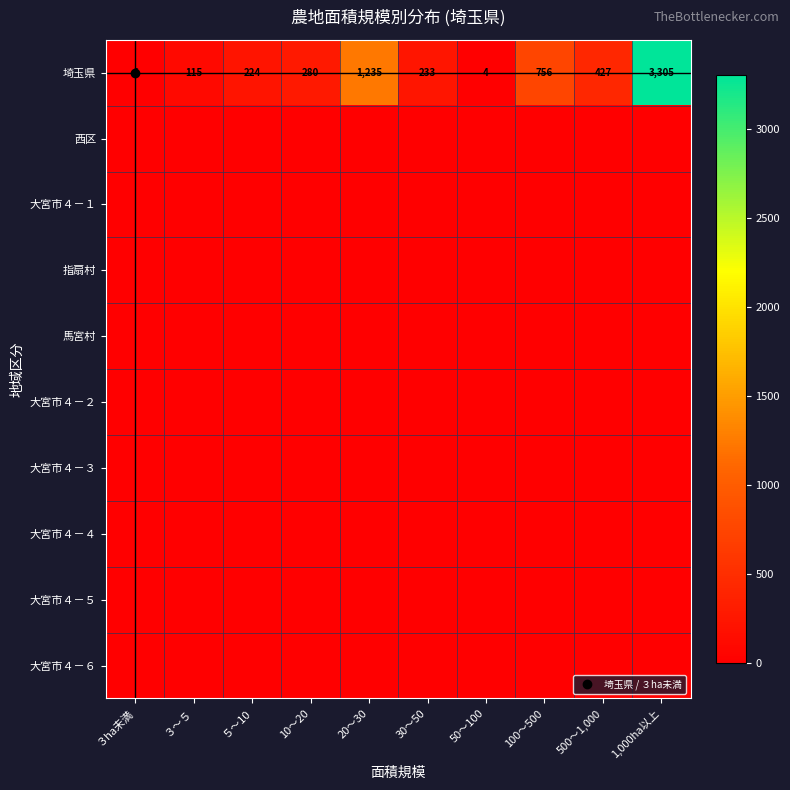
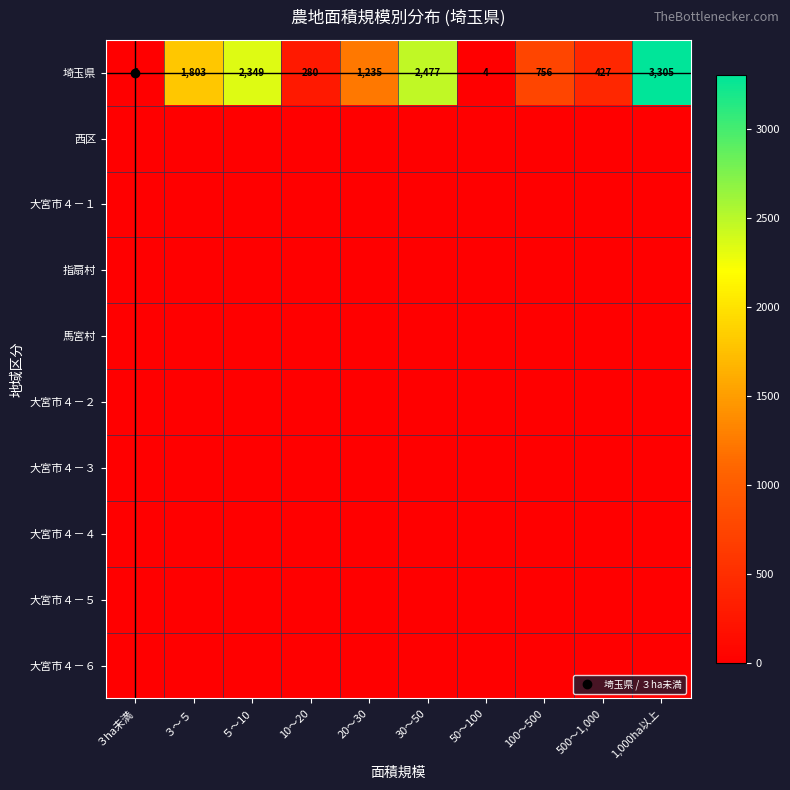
  {
    "埼玉県": {
-     "３～５": "115",
-     "５～10": "224",
+     "３～５": "1,803",
+     "５～10": "2,349",
      "10～20": "280",
      "20～30": "1,235",
-     "30～50": "233",
+     "30～50": "2,477",
      "50～100": "4",
      "100～500": "756",
      "500～1,000": "427",
      "1,000ha以上": "3,305"
    }
  }
